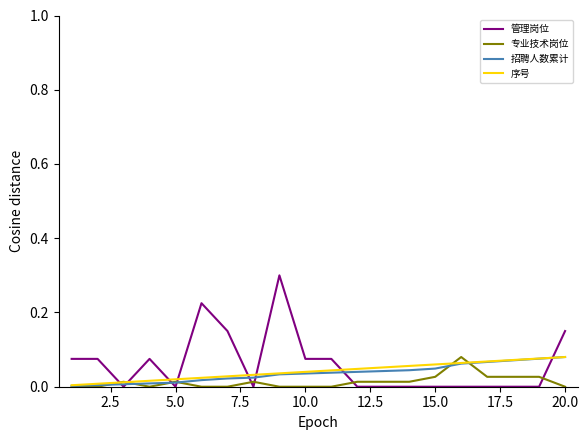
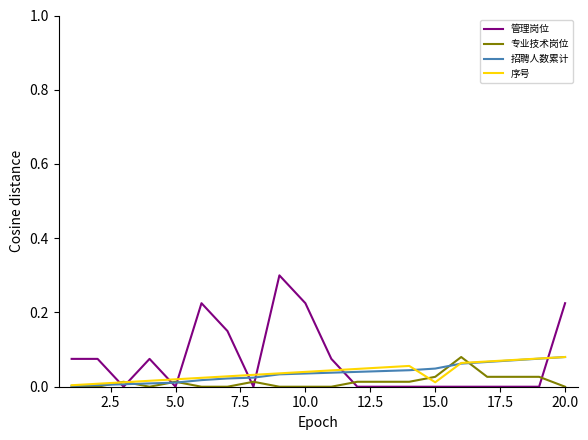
  {
    "管理岗位": {
      "5.0": 0.00,
-     "10.0": 0.08,
+     "10.0": 0.22,
      "15.0": 0.00,
-     "20.0": 0.15
+     "20.0": 0.22
    },
    "专业技术岗位": {
      "10.0": 0.00,
      "15.0": 0.03,
      "20.0": 0.00
    },
    "招聘人数累计": {
      "15.0": 0.05
    },
    "序号": {
-     "15.0": 0.06
+     "15.0": 0.01
    }
  }
